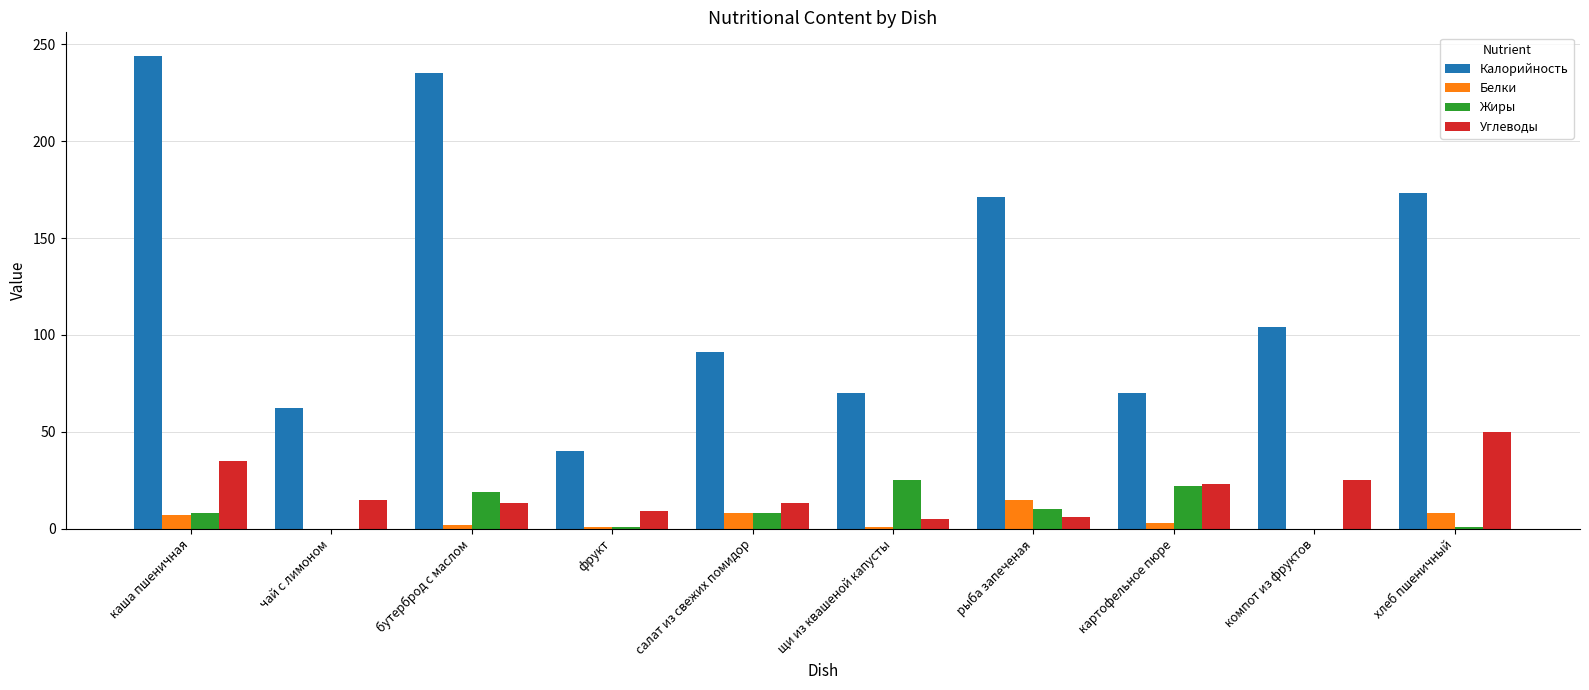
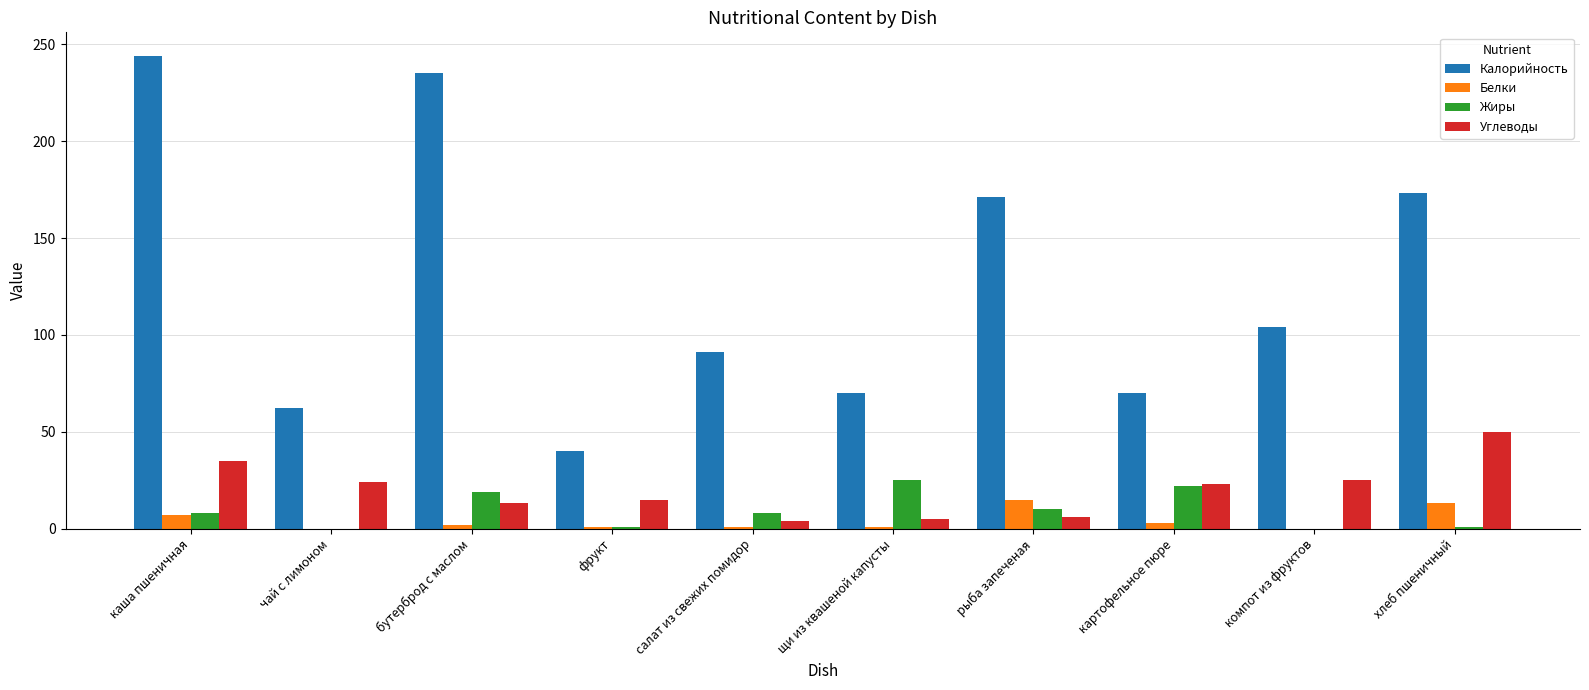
  {
    "Калорийность": {
      "каша пшеничная": 244,
      "чай с лимоном": 62,
      "бутерброд с маслом": 235,
      "фрукт": 40,
      "салат из свежих помидор": 91,
      "щи из квашеной капусты": 70,
      "рыба запеченая": 171,
      "картофельное пюре": 70,
      "компот из фруктов": 104,
      "хлеб пшеничный": 173
    },
    "Белки": {
      "каша пшеничная": 7,
      "чай с лимоном": 0,
      "бутерброд с маслом": 2,
-     "салат из свежих помидор": 8,
+     "салат из свежих помидор": 1,
      "рыба запеченая": 15,
      "картофельное пюре": 3,
      "компот из фруктов": 0,
-     "хлеб пшеничный": 8
+     "хлеб пшеничный": 13
    },
    "Жиры": {
      "каша пшеничная": 8,
      "чай с лимоном": 0,
      "бутерброд с маслом": 19,
      "салат из свежих помидор": 8,
      "щи из квашеной капусты": 25,
      "рыба запеченая": 10,
      "картофельное пюре": 22,
      "компот из фруктов": 0
    },
    "Углеводы": {
      "каша пшеничная": 35,
-     "чай с лимоном": 15,
+     "чай с лимоном": 24,
      "бутерброд с маслом": 13,
-     "фрукт": 9,
-     "салат из свежих помидор": 13,
+     "фрукт": 15,
+     "салат из свежих помидор": 4,
      "щи из квашеной капусты": 5,
      "рыба запеченая": 6,
      "картофельное пюре": 23,
      "компот из фруктов": 25,
      "хлеб пшеничный": 50
    }
  }
